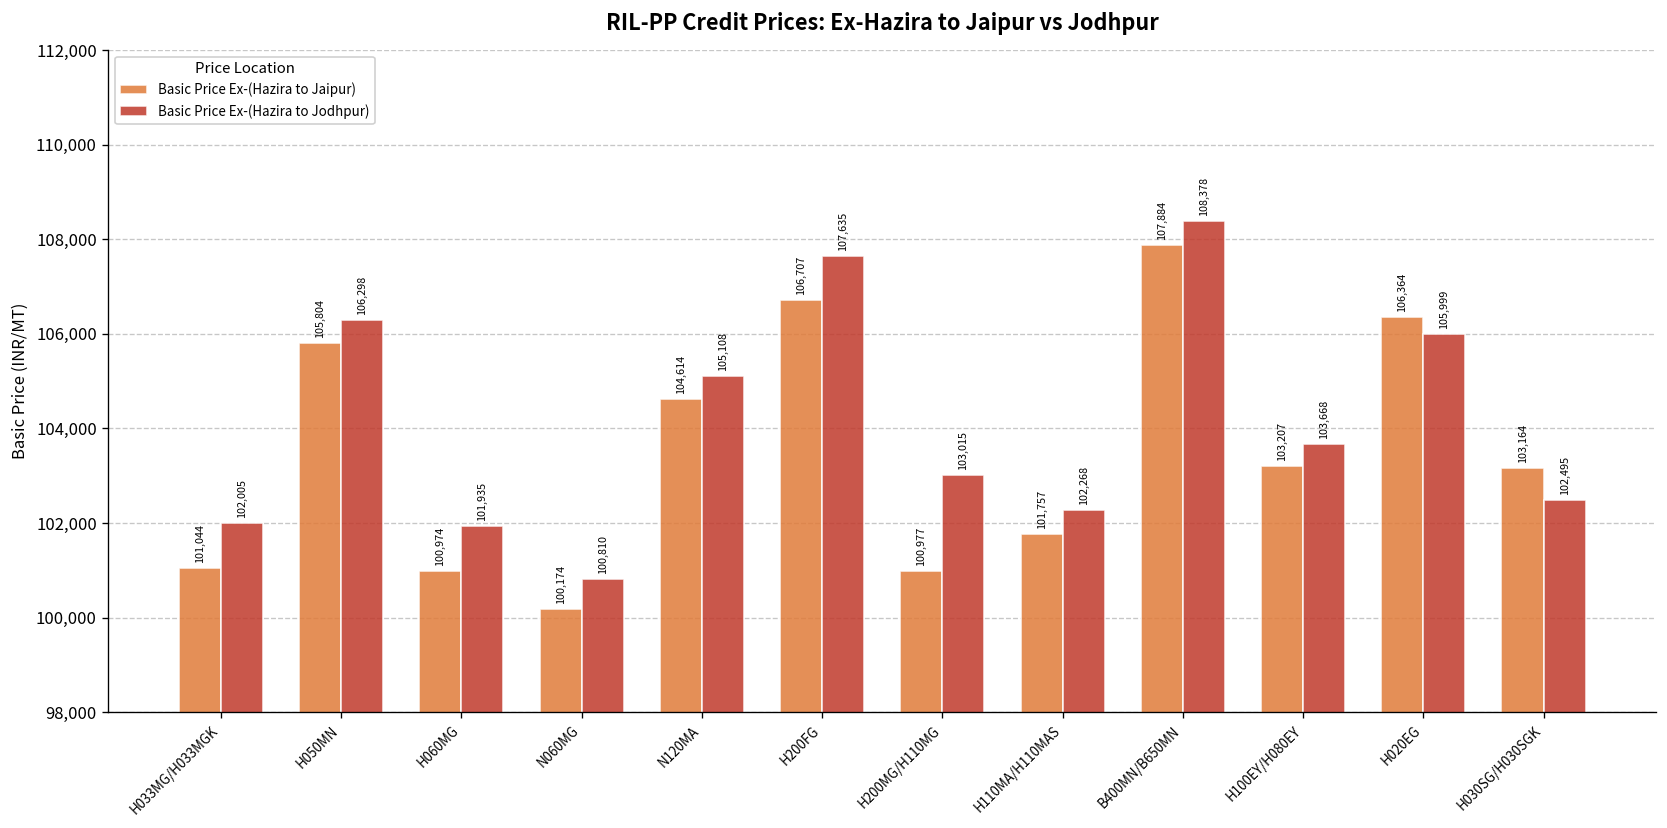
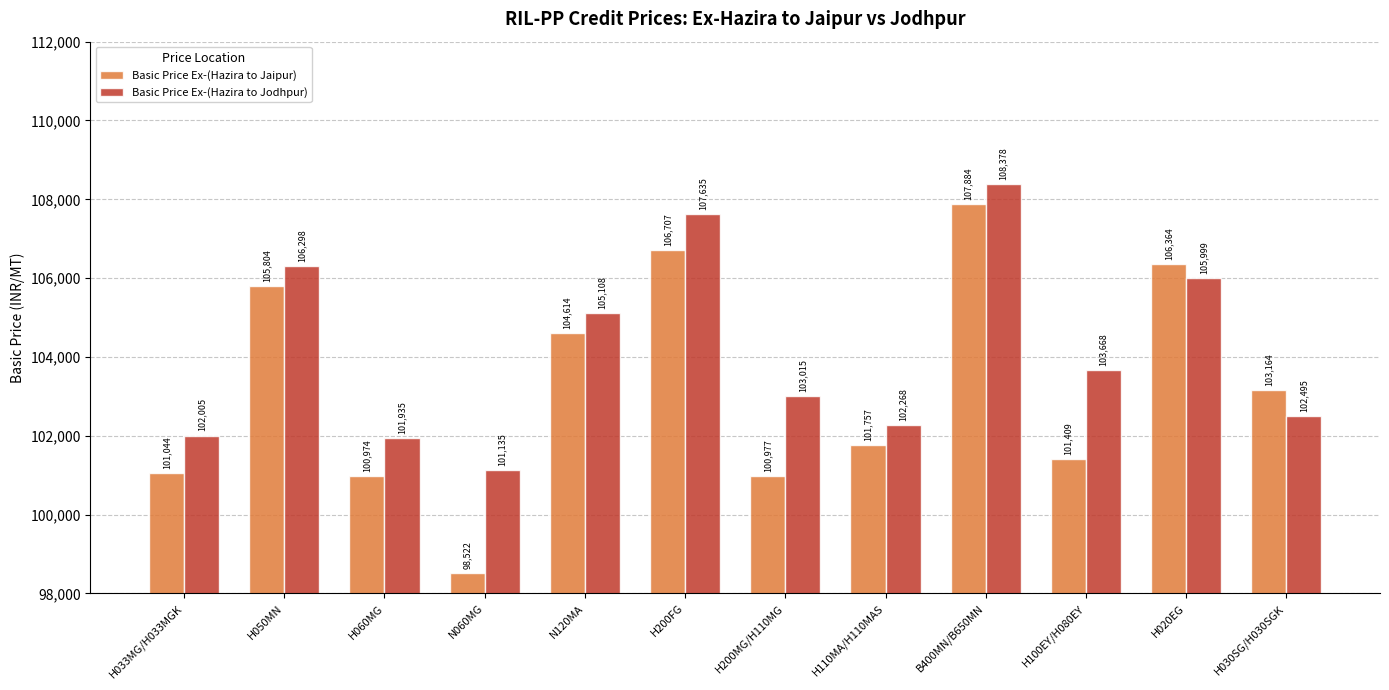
  {
    "Basic Price Ex-(Hazira to Jaipur)": {
      "H033MG/H033MGK": "101,044",
      "H050MN": "105,804",
      "H060MG": "100,974",
-     "N060MG": "100,174",
+     "N060MG": "98,522",
      "N120MA": "104,614",
      "H200FG": "106,707",
      "H200MG/H110MG": "100,977",
      "H110MA/H110MAS": "101,757",
      "B400MN/B650MN": "107,884",
-     "H100EY/H080EY": "103,207",
+     "H100EY/H080EY": "101,409",
      "H020EG": "106,364",
      "H030SG/H030SGK": "103,164"
    },
    "Basic Price Ex-(Hazira to Jodhpur)": {
      "H033MG/H033MGK": "102,005",
      "H050MN": "106,298",
      "H060MG": "101,935",
-     "N060MG": "100,810",
+     "N060MG": "101,135",
      "N120MA": "105,108",
      "H200FG": "107,635",
      "H200MG/H110MG": "103,015",
      "H110MA/H110MAS": "102,268",
      "B400MN/B650MN": "108,378",
      "H100EY/H080EY": "103,668",
      "H020EG": "105,999",
      "H030SG/H030SGK": "102,495"
    }
  }
